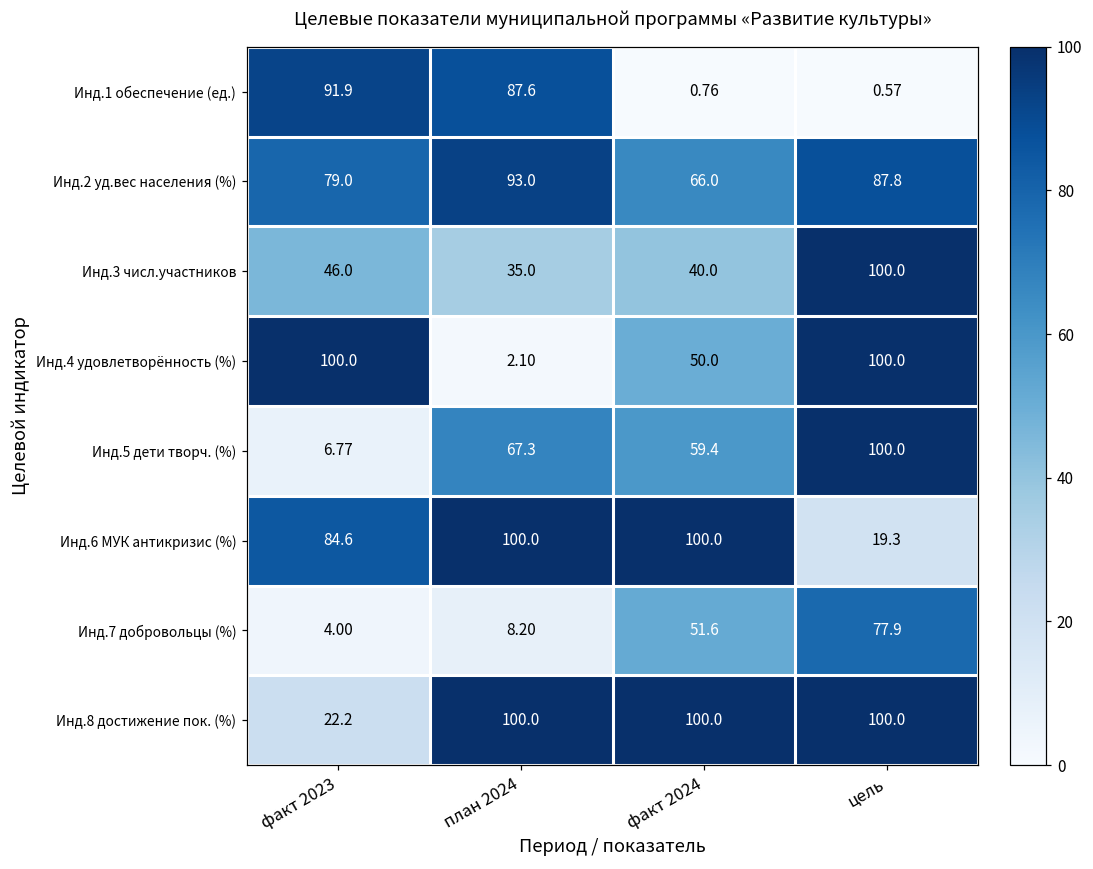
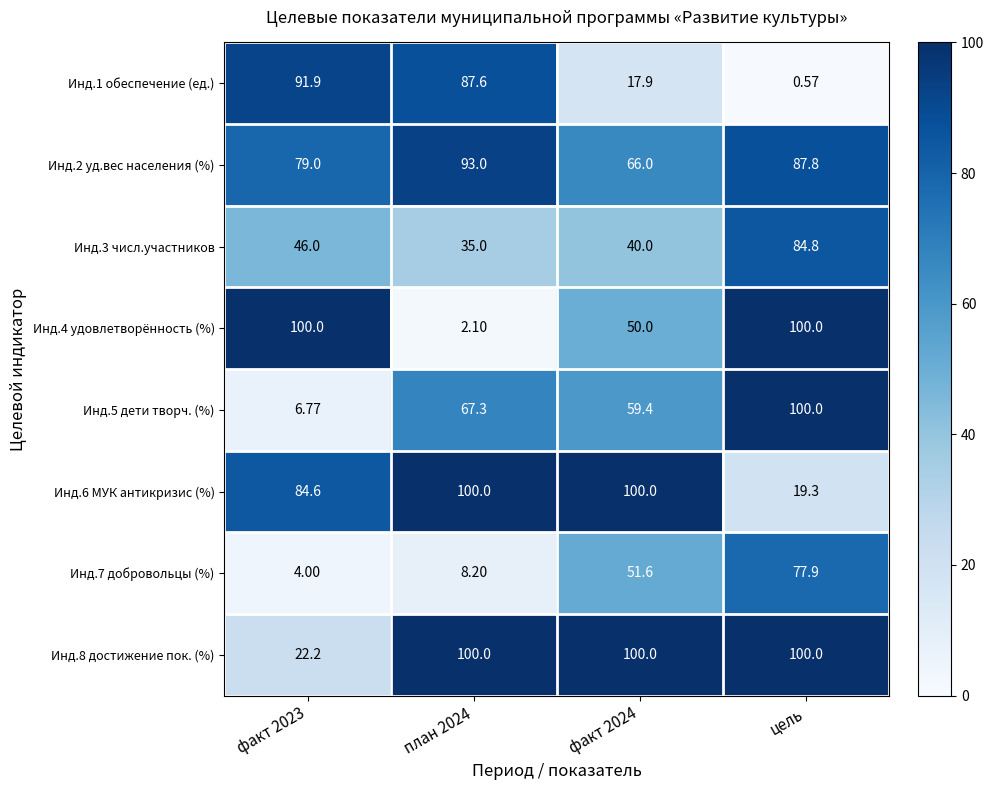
  {
    "Инд.1 обеспечение (ед.)": {
      "факт 2023": 91.9,
      "план 2024": 87.6,
-     "факт 2024": 0.76,
+     "факт 2024": 17.9,
      "цель": 0.57
    },
    "Инд.2 уд.вес населения (%)": {
      "факт 2023": 79.0,
      "план 2024": 93.0,
      "факт 2024": 66.0,
      "цель": 87.8
    },
    "Инд.3 числ.участников": {
      "факт 2023": 46.0,
      "план 2024": 35.0,
      "факт 2024": 40.0,
-     "цель": 100.0
+     "цель": 84.8
    },
    "Инд.4 удовлетворённость (%)": {
      "факт 2023": 100.0,
      "план 2024": 2.10,
      "факт 2024": 50.0,
      "цель": 100.0
    },
    "Инд.5 дети творч. (%)": {
      "факт 2023": 6.77,
      "план 2024": 67.3,
      "факт 2024": 59.4,
      "цель": 100.0
    },
    "Инд.6 МУК антикризис (%)": {
      "факт 2023": 84.6,
      "план 2024": 100.0,
      "факт 2024": 100.0,
      "цель": 19.3
    },
    "Инд.7 добровольцы (%)": {
      "факт 2023": 4.00,
      "план 2024": 8.20,
      "факт 2024": 51.6,
      "цель": 77.9
    },
    "Инд.8 достижение пок. (%)": {
      "факт 2023": 22.2,
      "план 2024": 100.0,
      "факт 2024": 100.0,
      "цель": 100.0
    }
  }
